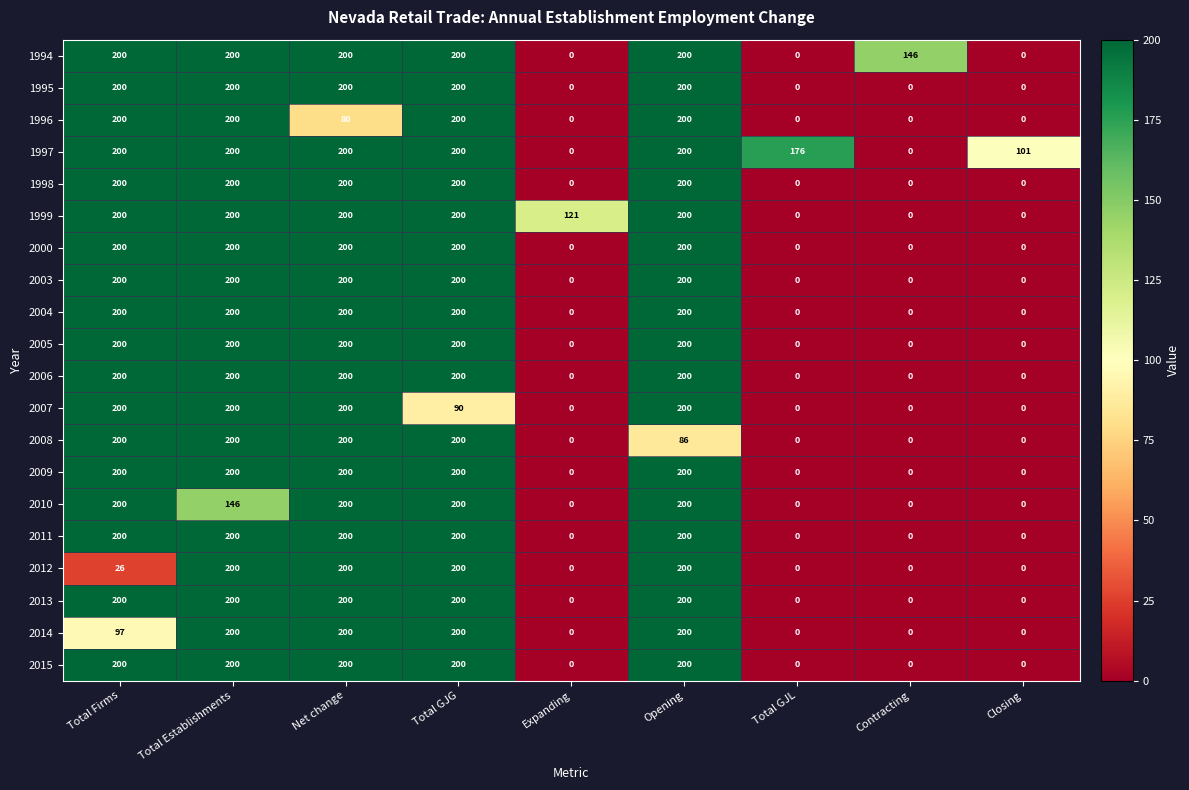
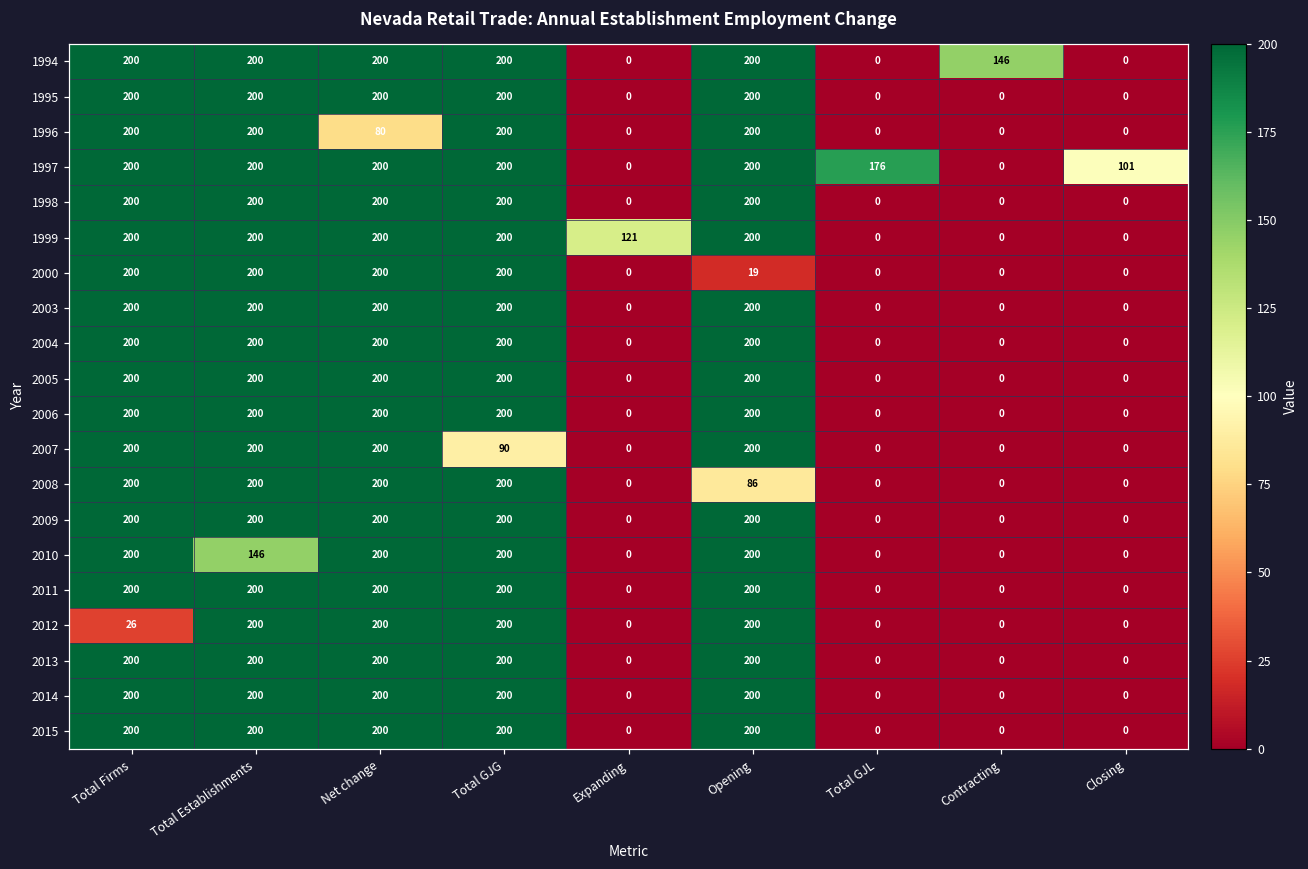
  {
    "1994": {
      "Total Firms": 200,
      "Total Establishments": 200,
      "Net change": 200,
      "Total GJG": 200,
      "Expanding": 0,
      "Opening": 200,
      "Total GJL": 0,
      "Contracting": 146,
      "Closing": 0
    },
    "1995": {
      "Total Firms": 200,
      "Total Establishments": 200,
      "Net change": 200,
      "Total GJG": 200,
      "Expanding": 0,
      "Opening": 200,
      "Total GJL": 0,
      "Contracting": 0,
      "Closing": 0
    },
    "1996": {
      "Total Firms": 200,
      "Total Establishments": 200,
      "Net change": 80,
      "Total GJG": 200,
      "Expanding": 0,
      "Opening": 200,
      "Total GJL": 0,
      "Contracting": 0,
      "Closing": 0
    },
    "1997": {
      "Total Firms": 200,
      "Total Establishments": 200,
      "Net change": 200,
      "Total GJG": 200,
      "Expanding": 0,
      "Opening": 200,
      "Total GJL": 176,
      "Contracting": 0,
      "Closing": 101
    },
    "1998": {
      "Total Firms": 200,
      "Total Establishments": 200,
      "Net change": 200,
      "Total GJG": 200,
      "Expanding": 0,
      "Opening": 200,
      "Total GJL": 0,
      "Contracting": 0,
      "Closing": 0
    },
    "1999": {
      "Total Firms": 200,
      "Total Establishments": 200,
      "Net change": 200,
      "Total GJG": 200,
      "Expanding": 121,
      "Opening": 200,
      "Total GJL": 0,
      "Contracting": 0,
      "Closing": 0
    },
    "2000": {
      "Total Firms": 200,
      "Total Establishments": 200,
      "Net change": 200,
      "Total GJG": 200,
      "Expanding": 0,
-     "Opening": 200,
+     "Opening": 19,
      "Total GJL": 0,
      "Contracting": 0,
      "Closing": 0
    },
    "2003": {
      "Total Firms": 200,
      "Total Establishments": 200,
      "Net change": 200,
      "Total GJG": 200,
      "Expanding": 0,
      "Opening": 200,
      "Total GJL": 0,
      "Contracting": 0,
      "Closing": 0
    },
    "2004": {
      "Total Firms": 200,
      "Total Establishments": 200,
      "Net change": 200,
      "Total GJG": 200,
      "Expanding": 0,
      "Opening": 200,
      "Total GJL": 0,
      "Contracting": 0,
      "Closing": 0
    },
    "2005": {
      "Total Firms": 200,
      "Total Establishments": 200,
      "Net change": 200,
      "Total GJG": 200,
      "Expanding": 0,
      "Opening": 200,
      "Total GJL": 0,
      "Contracting": 0,
      "Closing": 0
    },
    "2006": {
      "Total Firms": 200,
      "Total Establishments": 200,
      "Net change": 200,
      "Total GJG": 200,
      "Expanding": 0,
      "Opening": 200,
      "Total GJL": 0,
      "Contracting": 0,
      "Closing": 0
    },
    "2007": {
      "Total Firms": 200,
      "Total Establishments": 200,
      "Net change": 200,
      "Total GJG": 90,
      "Expanding": 0,
      "Opening": 200,
      "Total GJL": 0,
      "Contracting": 0,
      "Closing": 0
    },
    "2008": {
      "Total Firms": 200,
      "Total Establishments": 200,
      "Net change": 200,
      "Total GJG": 200,
      "Expanding": 0,
      "Opening": 86,
      "Total GJL": 0,
      "Contracting": 0,
      "Closing": 0
    },
    "2009": {
      "Total Firms": 200,
      "Total Establishments": 200,
      "Net change": 200,
      "Total GJG": 200,
      "Expanding": 0,
      "Opening": 200,
      "Total GJL": 0,
      "Contracting": 0,
      "Closing": 0
    },
    "2010": {
      "Total Firms": 200,
      "Total Establishments": 146,
      "Net change": 200,
      "Total GJG": 200,
      "Expanding": 0,
      "Opening": 200,
      "Total GJL": 0,
      "Contracting": 0,
      "Closing": 0
    },
    "2011": {
      "Total Firms": 200,
      "Total Establishments": 200,
      "Net change": 200,
      "Total GJG": 200,
      "Expanding": 0,
      "Opening": 200,
      "Total GJL": 0,
      "Contracting": 0,
      "Closing": 0
    },
    "2012": {
      "Total Firms": 26,
      "Total Establishments": 200,
      "Net change": 200,
      "Total GJG": 200,
      "Expanding": 0,
      "Opening": 200,
      "Total GJL": 0,
      "Contracting": 0,
      "Closing": 0
    },
    "2013": {
      "Total Firms": 200,
      "Total Establishments": 200,
      "Net change": 200,
      "Total GJG": 200,
      "Expanding": 0,
      "Opening": 200,
      "Total GJL": 0,
      "Contracting": 0,
      "Closing": 0
    },
    "2014": {
-     "Total Firms": 97,
+     "Total Firms": 200,
      "Total Establishments": 200,
      "Net change": 200,
      "Total GJG": 200,
      "Expanding": 0,
      "Opening": 200,
      "Total GJL": 0,
      "Contracting": 0,
      "Closing": 0
    },
    "2015": {
      "Total Firms": 200,
      "Total Establishments": 200,
      "Net change": 200,
      "Total GJG": 200,
      "Expanding": 0,
      "Opening": 200,
      "Total GJL": 0,
      "Contracting": 0,
      "Closing": 0
    }
  }
